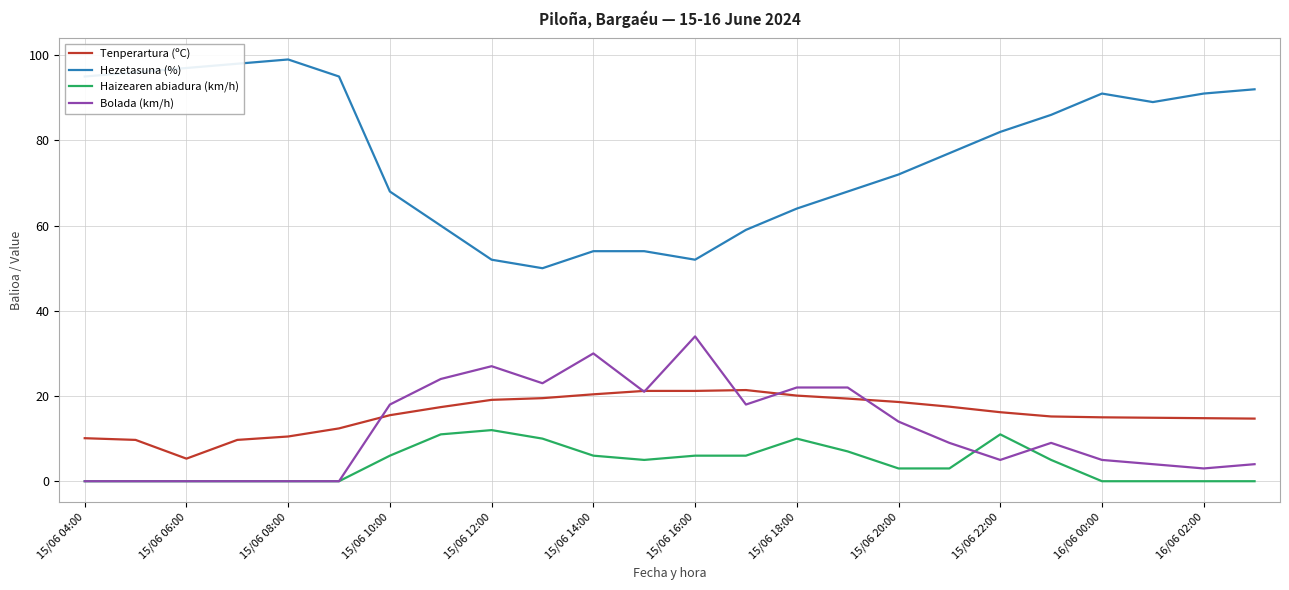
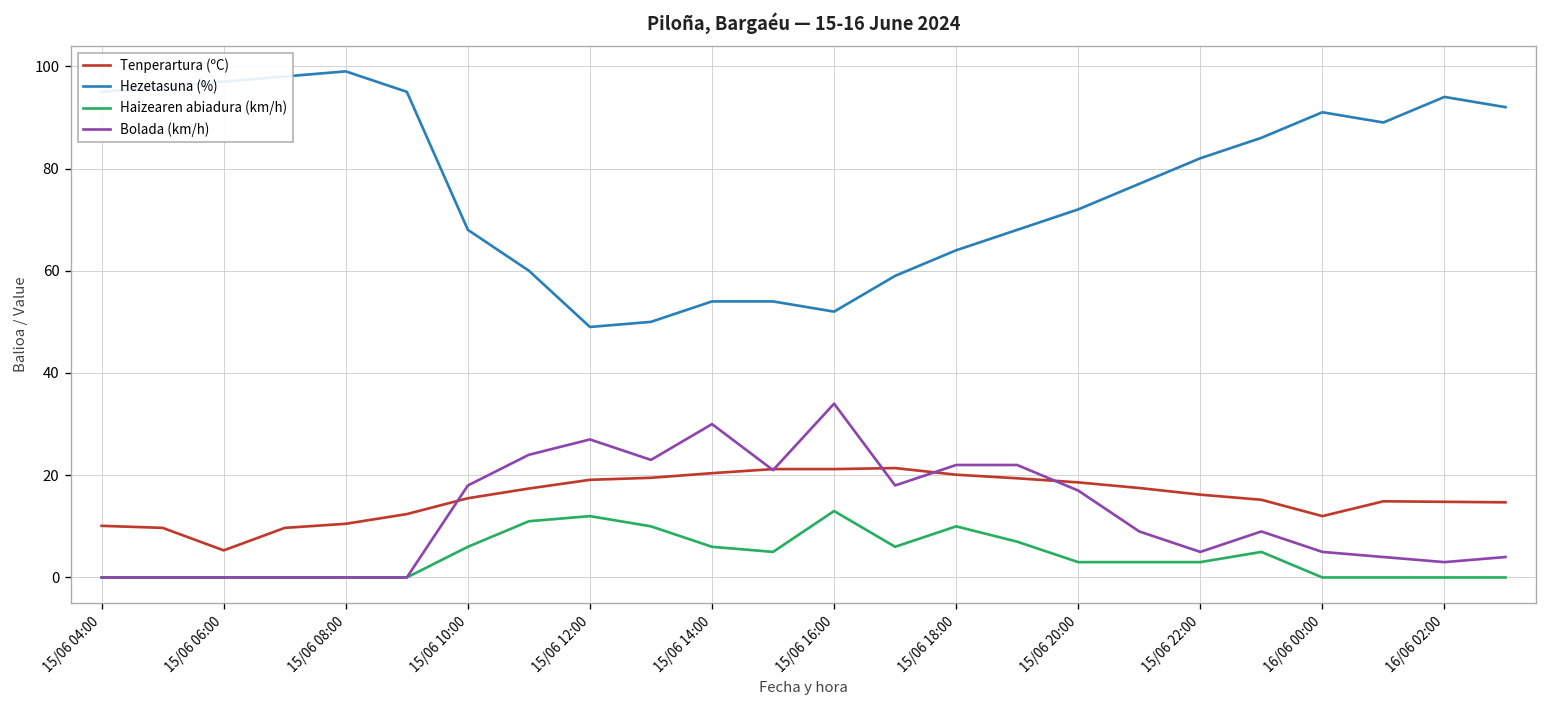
  {
    "Tenperartura (ºC)": {
      "15/06 04:00": 10,
      "15/06 06:00": 5,
      "15/06 08:00": 11,
      "15/06 10:00": 16,
      "15/06 12:00": 19,
      "15/06 14:00": 20,
      "15/06 16:00": 21,
      "15/06 18:00": 20,
      "15/06 20:00": 19,
      "15/06 22:00": 16,
-     "16/06 00:00": 15,
+     "16/06 00:00": 12,
      "16/06 02:00": 15
    },
    "Hezetasuna (%)": {
      "15/06 08:00": 99,
      "15/06 10:00": 68,
-     "15/06 12:00": 52,
+     "15/06 12:00": 49,
      "15/06 14:00": 54,
      "15/06 16:00": 52,
      "15/06 18:00": 64,
      "15/06 20:00": 72,
      "15/06 22:00": 82,
      "16/06 00:00": 91,
-     "16/06 02:00": 91
+     "16/06 02:00": 94
    },
    "Haizearen abiadura (km/h)": {
      "15/06 10:00": 6,
      "15/06 12:00": 12,
      "15/06 14:00": 6,
-     "15/06 16:00": 6,
+     "15/06 16:00": 13,
      "15/06 18:00": 10,
      "15/06 20:00": 3,
-     "15/06 22:00": 11,
+     "15/06 22:00": 3,
      "16/06 00:00": 0,
      "16/06 02:00": 0
    },
    "Bolada (km/h)": {
      "15/06 10:00": 18,
      "15/06 12:00": 27,
      "15/06 14:00": 30,
      "15/06 16:00": 34,
      "15/06 18:00": 22,
-     "15/06 20:00": 14,
+     "15/06 20:00": 17,
      "15/06 22:00": 5,
      "16/06 00:00": 5,
      "16/06 02:00": 3
    }
  }
